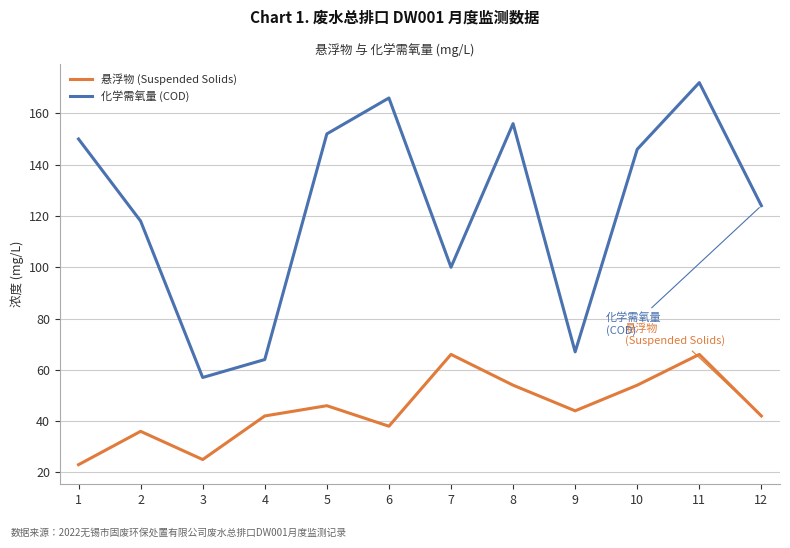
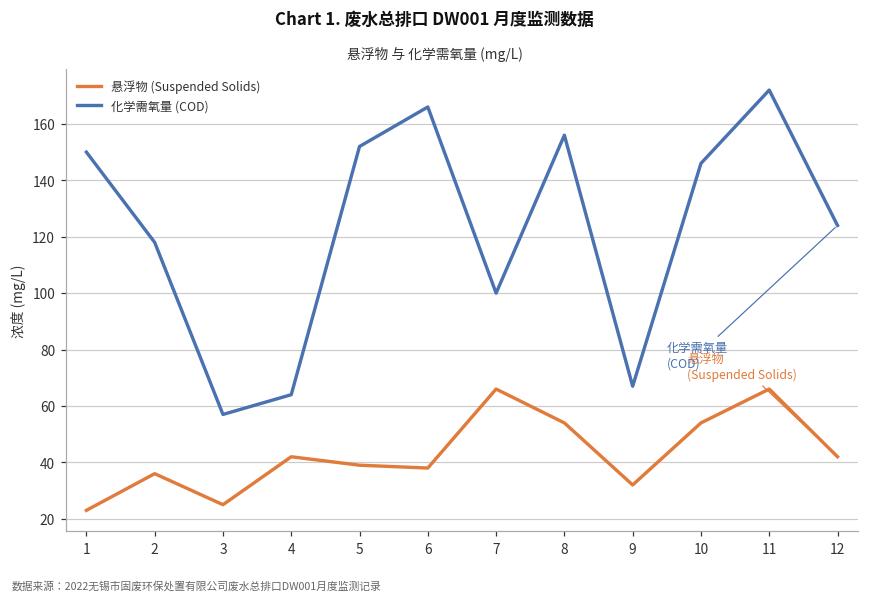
  {
    "悬浮物 (Suspended Solids)": {
      "1": 23,
      "2": 36,
      "3": 25,
      "4": 42,
-     "5": 46,
+     "5": 39,
      "6": 38,
      "7": 66,
      "8": 54,
-     "9": 44,
+     "9": 32,
      "10": 54,
      "11": 66,
      "12": 42
    },
    "化学需氧量 (COD)": {
      "1": 150,
      "2": 118,
      "3": 57,
      "4": 64,
      "5": 152,
      "6": 166,
      "7": 100,
      "8": 156,
      "9": 67,
      "10": 146,
      "11": 172,
      "12": 124
    }
  }
